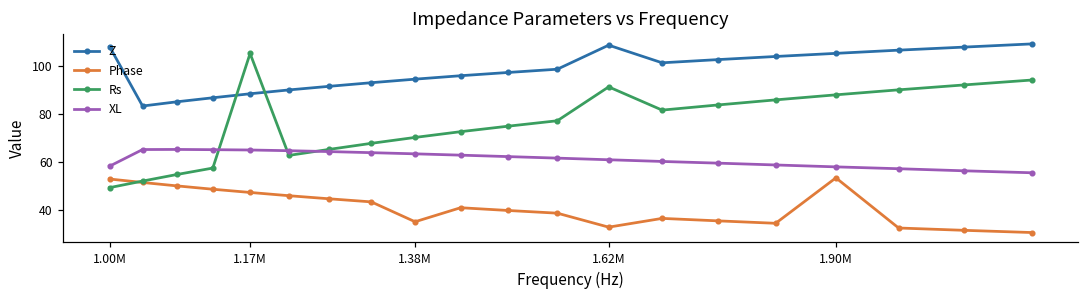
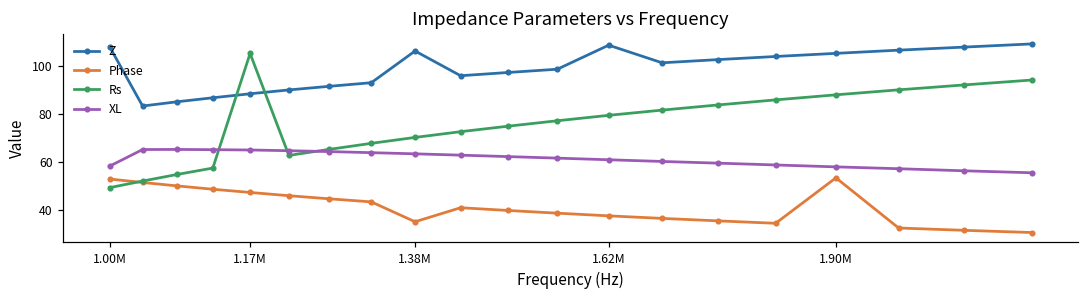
  {
    "Z": {
      "1.00M": 108,
      "1.17M": 89,
-     "1.38M": 95,
+     "1.38M": 106,
      "1.62M": 109,
      "1.90M": 105
    },
    "Phase": {
      "1.00M": 53,
      "1.17M": 47,
      "1.38M": 35,
-     "1.62M": 33,
+     "1.62M": 37,
      "1.90M": 53
    },
    "Rs": {
      "1.00M": 49,
      "1.17M": 105,
      "1.38M": 70,
-     "1.62M": 91,
+     "1.62M": 80,
      "1.90M": 88
    },
    "XL": {
      "1.00M": 58,
      "1.17M": 65,
      "1.38M": 63,
      "1.62M": 61,
      "1.90M": 58
    }
  }
